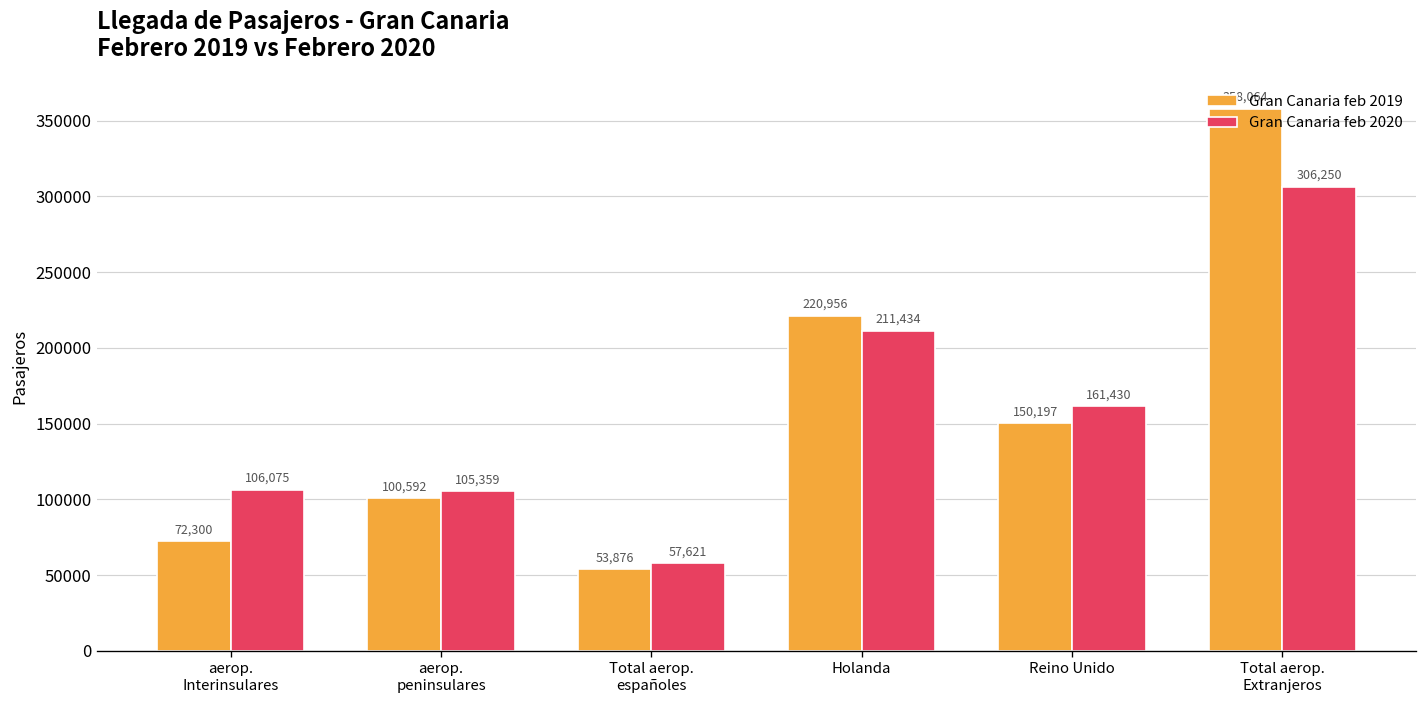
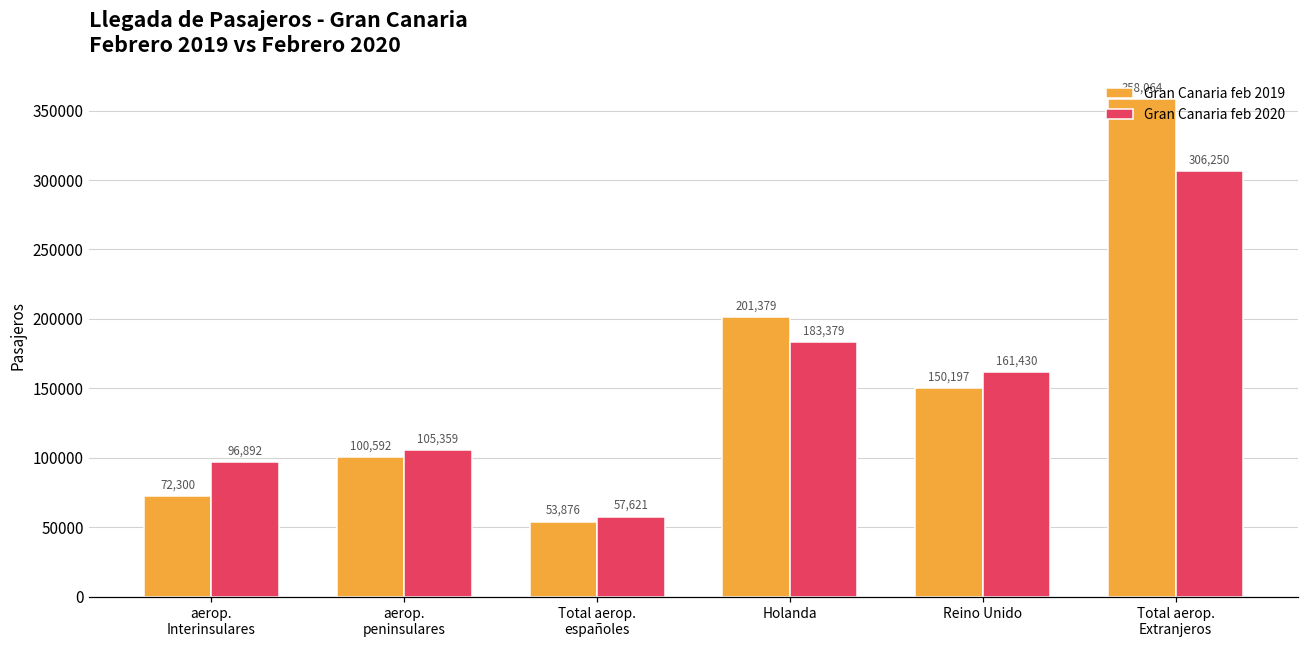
  {
    "Gran Canaria feb 2019": {
      "aerop. Interinsulares": "72,300",
      "aerop. peninsulares": "100,592",
      "Total aerop. españoles": "53,876",
-     "Holanda": "220,956",
+     "Holanda": "201,379",
      "Reino Unido": "150,197",
      "Total aerop. Extranjeros": "358,064"
    },
    "Gran Canaria feb 2020": {
-     "aerop. Interinsulares": "106,075",
+     "aerop. Interinsulares": "96,892",
      "aerop. peninsulares": "105,359",
      "Total aerop. españoles": "57,621",
-     "Holanda": "211,434",
+     "Holanda": "183,379",
      "Reino Unido": "161,430",
      "Total aerop. Extranjeros": "306,250"
    }
  }
